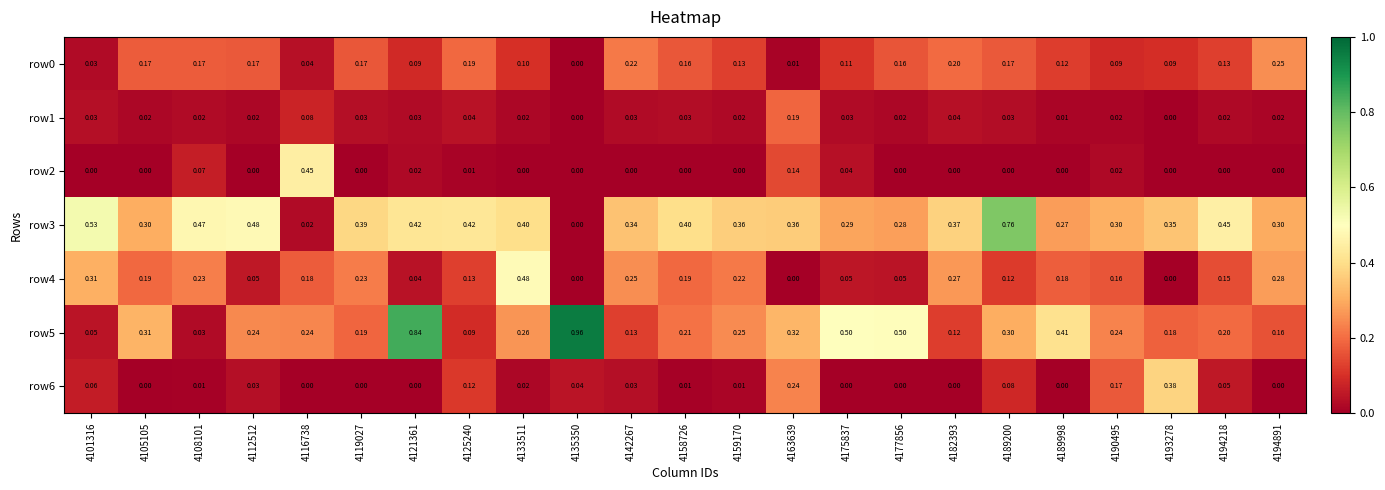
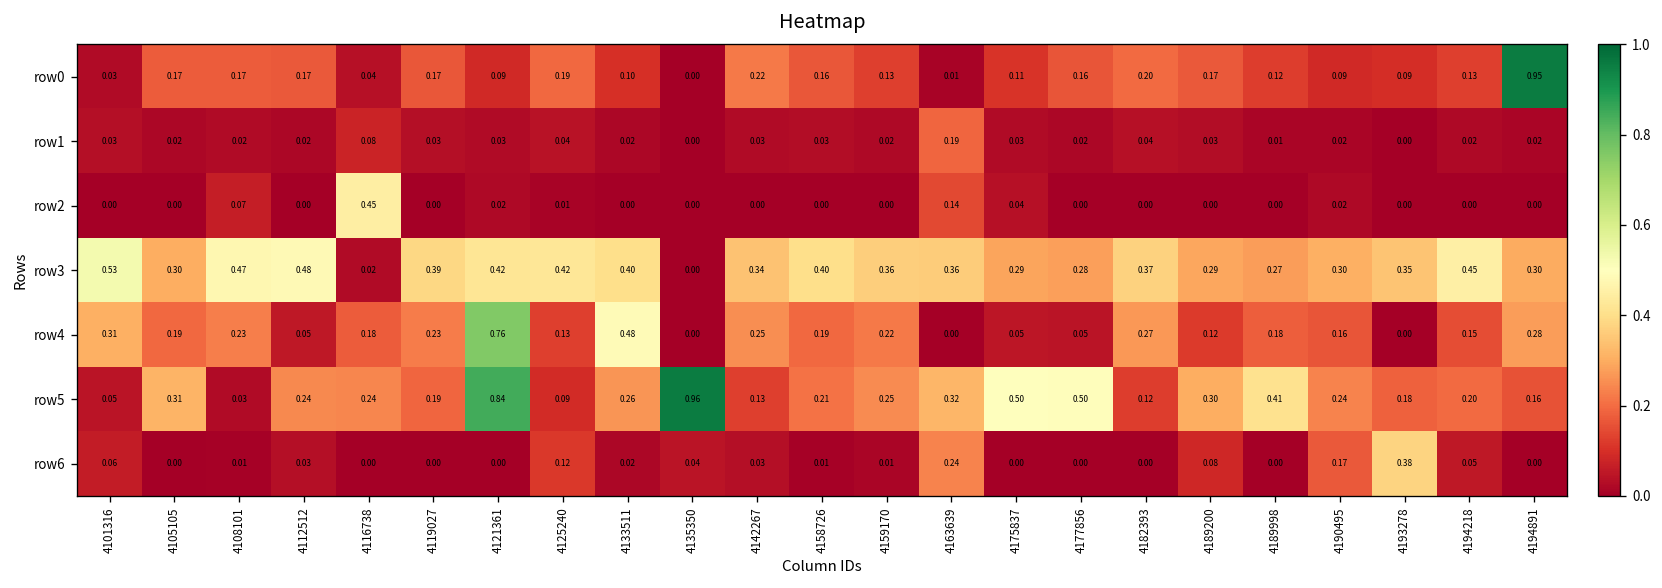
  {
    "row0": {
      "4101316": 0.03,
      "4105105": 0.17,
      "4108101": 0.17,
      "4112512": 0.17,
      "4116738": 0.04,
      "4119027": 0.17,
      "4121361": 0.09,
      "4125240": 0.19,
      "4133511": 0.10,
      "4135350": 0.00,
      "4142267": 0.22,
      "4158726": 0.16,
      "4159170": 0.13,
      "4163639": 0.01,
      "4175837": 0.11,
      "4177856": 0.16,
      "4182393": 0.20,
      "4189200": 0.17,
      "4189998": 0.12,
      "4190495": 0.09,
      "4193278": 0.09,
      "4194218": 0.13,
-     "4194891": 0.25
+     "4194891": 0.95
    },
    "row1": {
      "4101316": 0.03,
      "4105105": 0.02,
      "4108101": 0.02,
      "4112512": 0.02,
      "4116738": 0.08,
      "4119027": 0.03,
      "4121361": 0.03,
      "4125240": 0.04,
      "4133511": 0.02,
      "4135350": 0.00,
      "4142267": 0.03,
      "4158726": 0.03,
      "4159170": 0.02,
      "4163639": 0.19,
      "4175837": 0.03,
      "4177856": 0.02,
      "4182393": 0.04,
      "4189200": 0.03,
      "4189998": 0.01,
      "4190495": 0.02,
      "4193278": 0.00,
      "4194218": 0.02,
      "4194891": 0.02
    },
    "row2": {
      "4101316": 0.00,
      "4105105": 0.00,
      "4108101": 0.07,
      "4112512": 0.00,
      "4116738": 0.45,
      "4119027": 0.00,
      "4121361": 0.02,
      "4125240": 0.01,
      "4133511": 0.00,
      "4135350": 0.00,
      "4142267": 0.00,
      "4158726": 0.00,
      "4159170": 0.00,
      "4163639": 0.14,
      "4175837": 0.04,
      "4177856": 0.00,
      "4182393": 0.00,
      "4189200": 0.00,
      "4189998": 0.00,
      "4190495": 0.02,
      "4193278": 0.00,
      "4194218": 0.00,
      "4194891": 0.00
    },
    "row3": {
      "4101316": 0.53,
      "4105105": 0.30,
      "4108101": 0.47,
      "4112512": 0.48,
      "4116738": 0.02,
      "4119027": 0.39,
      "4121361": 0.42,
      "4125240": 0.42,
      "4133511": 0.40,
      "4135350": 0.00,
      "4142267": 0.34,
      "4158726": 0.40,
      "4159170": 0.36,
      "4163639": 0.36,
      "4175837": 0.29,
      "4177856": 0.28,
      "4182393": 0.37,
-     "4189200": 0.76,
+     "4189200": 0.29,
      "4189998": 0.27,
      "4190495": 0.30,
      "4193278": 0.35,
      "4194218": 0.45,
      "4194891": 0.30
    },
    "row4": {
      "4101316": 0.31,
      "4105105": 0.19,
      "4108101": 0.23,
      "4112512": 0.05,
      "4116738": 0.18,
      "4119027": 0.23,
-     "4121361": 0.04,
+     "4121361": 0.76,
      "4125240": 0.13,
      "4133511": 0.48,
      "4135350": 0.00,
      "4142267": 0.25,
      "4158726": 0.19,
      "4159170": 0.22,
      "4163639": 0.00,
      "4175837": 0.05,
      "4177856": 0.05,
      "4182393": 0.27,
      "4189200": 0.12,
      "4189998": 0.18,
      "4190495": 0.16,
      "4193278": 0.00,
      "4194218": 0.15,
      "4194891": 0.28
    },
    "row5": {
      "4101316": 0.05,
      "4105105": 0.31,
      "4108101": 0.03,
      "4112512": 0.24,
      "4116738": 0.24,
      "4119027": 0.19,
      "4121361": 0.84,
      "4125240": 0.09,
      "4133511": 0.26,
      "4135350": 0.96,
      "4142267": 0.13,
      "4158726": 0.21,
      "4159170": 0.25,
      "4163639": 0.32,
      "4175837": 0.50,
      "4177856": 0.50,
      "4182393": 0.12,
      "4189200": 0.30,
      "4189998": 0.41,
      "4190495": 0.24,
      "4193278": 0.18,
      "4194218": 0.20,
      "4194891": 0.16
    },
    "row6": {
      "4101316": 0.06,
      "4105105": 0.00,
      "4108101": 0.01,
      "4112512": 0.03,
      "4116738": 0.00,
      "4119027": 0.00,
      "4121361": 0.00,
      "4125240": 0.12,
      "4133511": 0.02,
      "4135350": 0.04,
      "4142267": 0.03,
      "4158726": 0.01,
      "4159170": 0.01,
      "4163639": 0.24,
      "4175837": 0.00,
      "4177856": 0.00,
      "4182393": 0.00,
      "4189200": 0.08,
      "4189998": 0.00,
      "4190495": 0.17,
      "4193278": 0.38,
      "4194218": 0.05,
      "4194891": 0.00
    }
  }
